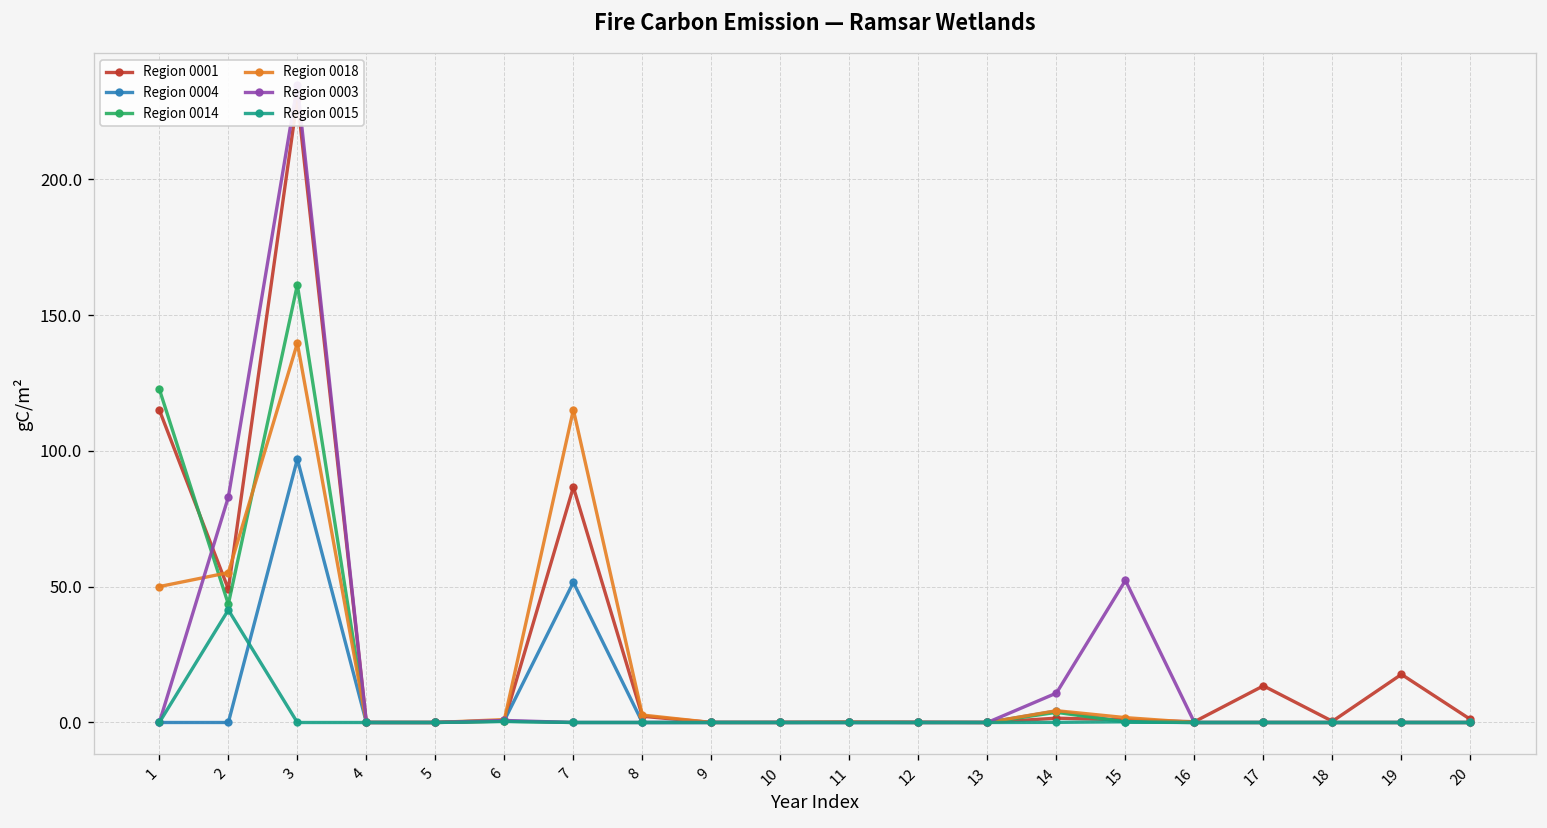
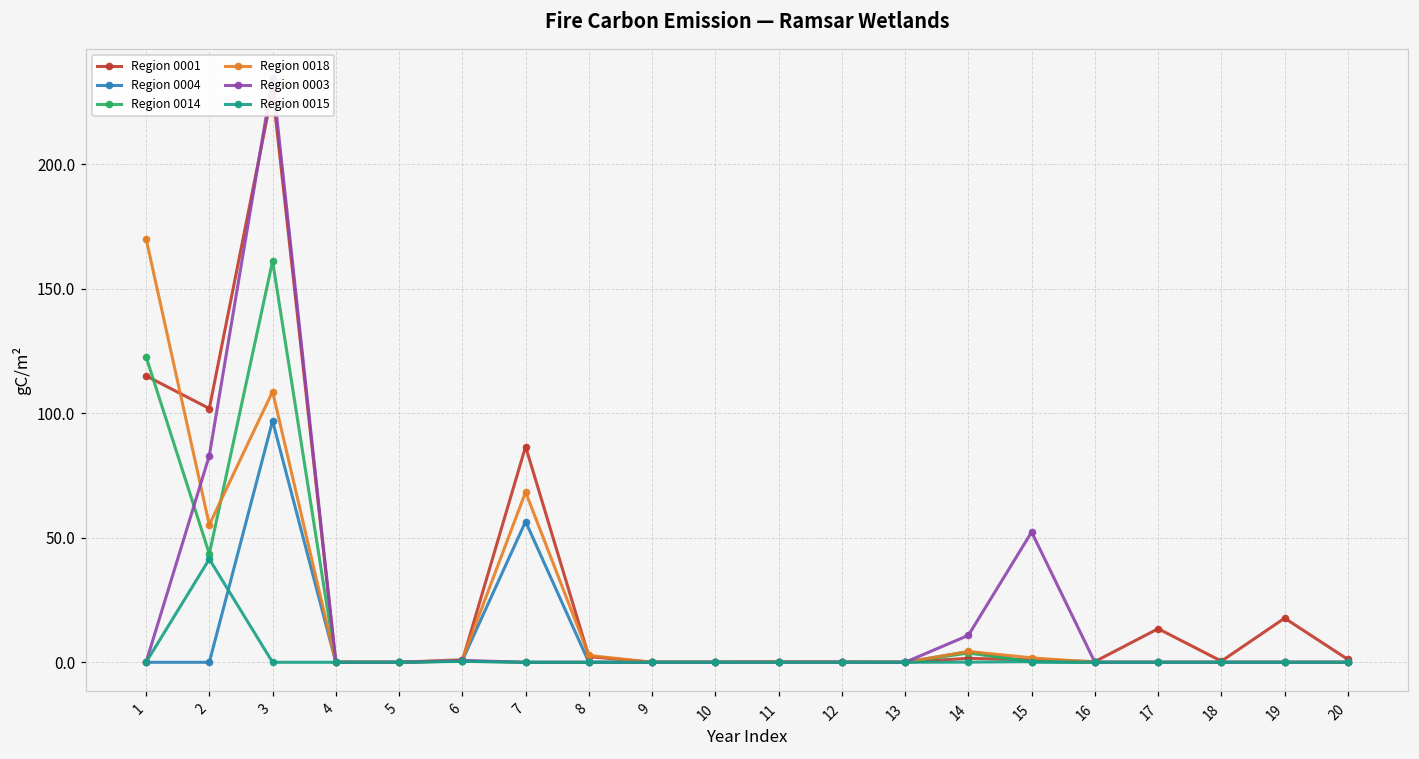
  {
    "Region 0001": {
      "1": 115,
-     "2": 49,
+     "2": 102,
      "7": 87,
      "14": 2,
      "17": 13,
      "19": 18,
      "20": 1
    },
    "Region 0004": {
      "2": 0,
      "3": 97,
-     "7": 52
+     "7": 57
    },
    "Region 0018": {
-     "1": 50,
+     "1": 170,
      "2": 55,
-     "3": 140,
-     "7": 115
+     "3": 109,
+     "7": 68
    },
    "Region 0003": {
      "2": 83,
      "14": 11,
      "15": 52
    }
  }
